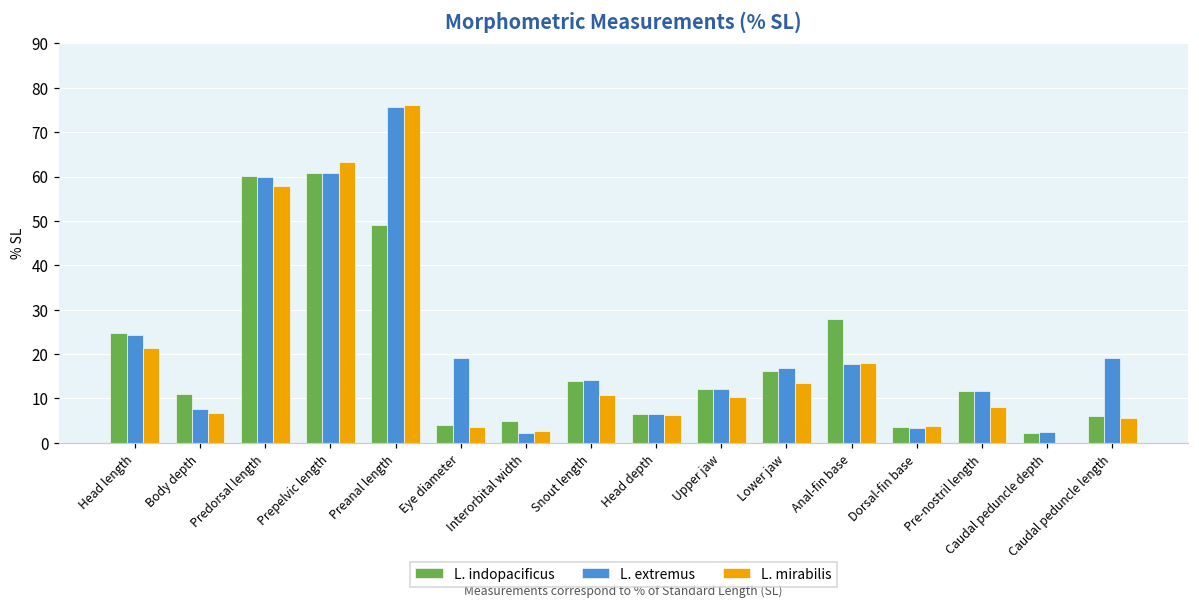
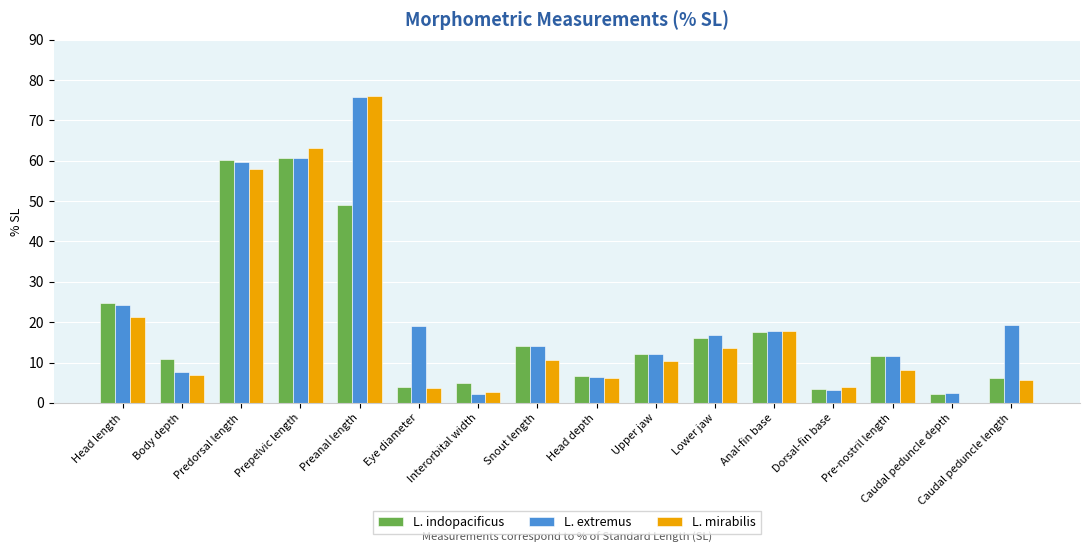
  {
    "L. indopacificus": {
      "Head length": 25,
      "Body depth": 11,
      "Predorsal length": 60,
      "Prepelvic length": 61,
      "Preanal length": 49,
      "Eye diameter": 4,
      "Interorbital width": 5,
      "Snout length": 14,
      "Head depth": 7,
      "Upper jaw": 12,
      "Lower jaw": 16,
-     "Anal-fin base": 28,
+     "Anal-fin base": 18,
      "Dorsal-fin base": 4,
      "Pre-nostril length": 12,
      "Caudal peduncle depth": 2,
      "Caudal peduncle length": 6
    },
    "L. extremus": {
      "Head length": 24,
      "Body depth": 8,
      "Predorsal length": 60,
      "Prepelvic length": 61,
      "Preanal length": 76,
      "Eye diameter": 19,
      "Interorbital width": 2,
      "Snout length": 14,
      "Head depth": 6,
      "Upper jaw": 12,
      "Lower jaw": 17,
      "Anal-fin base": 18,
      "Dorsal-fin base": 3,
      "Pre-nostril length": 12,
      "Caudal peduncle depth": 2,
      "Caudal peduncle length": 19
    }
  }
